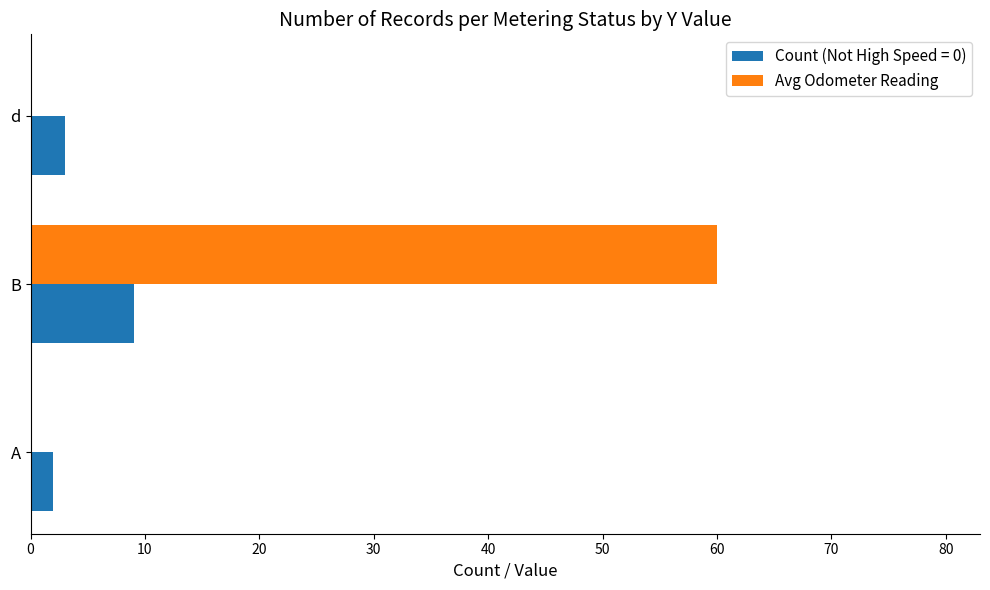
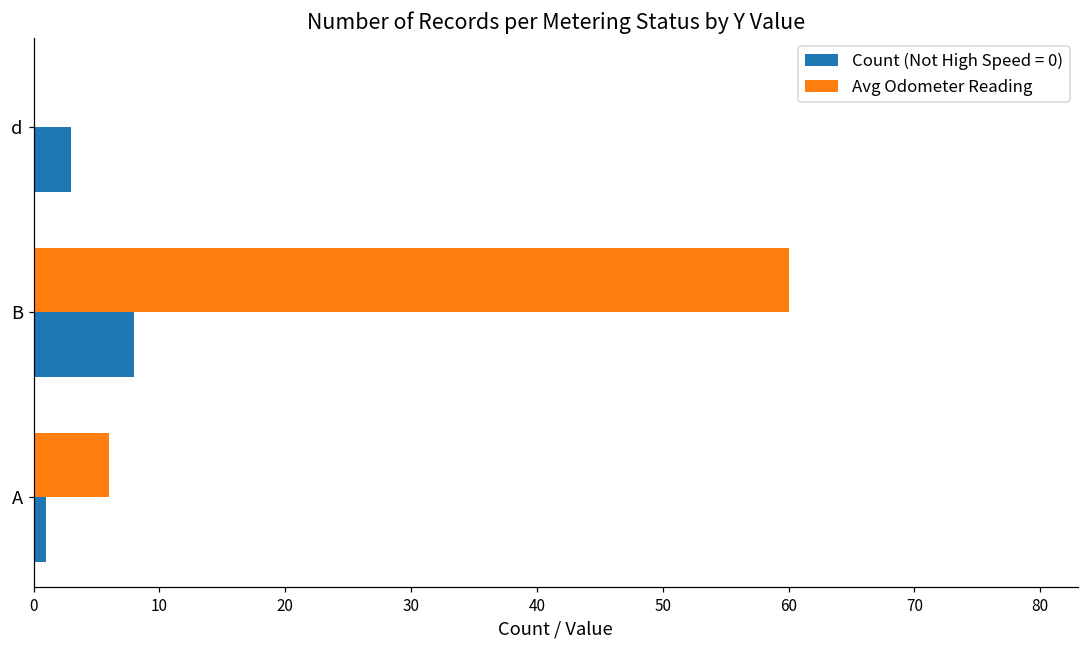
  {
    "Count (Not High Speed = 0)": {
      "d": 3,
-     "B": 9,
-     "A": 2
+     "B": 8,
+     "A": 1
    },
    "Avg Odometer Reading": {
      "d": 0,
      "B": 60,
-     "A": 0
+     "A": 6
    }
  }
